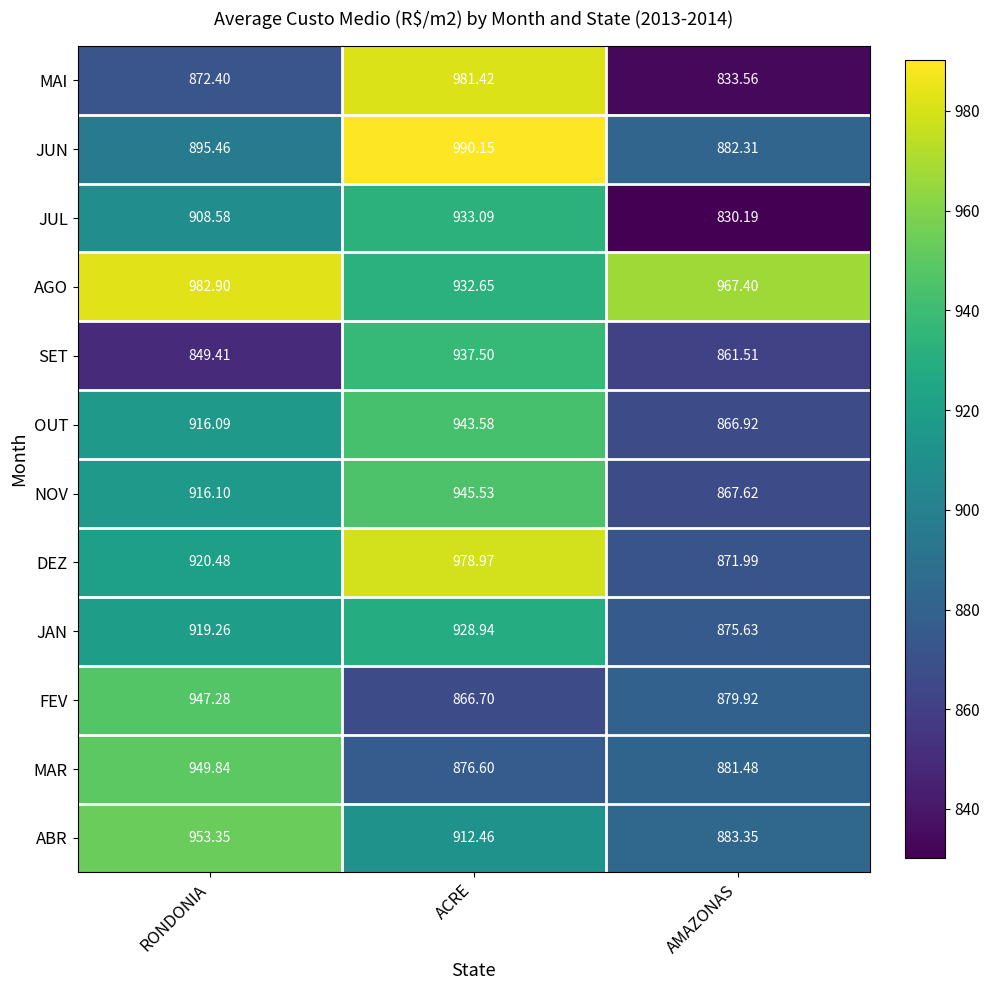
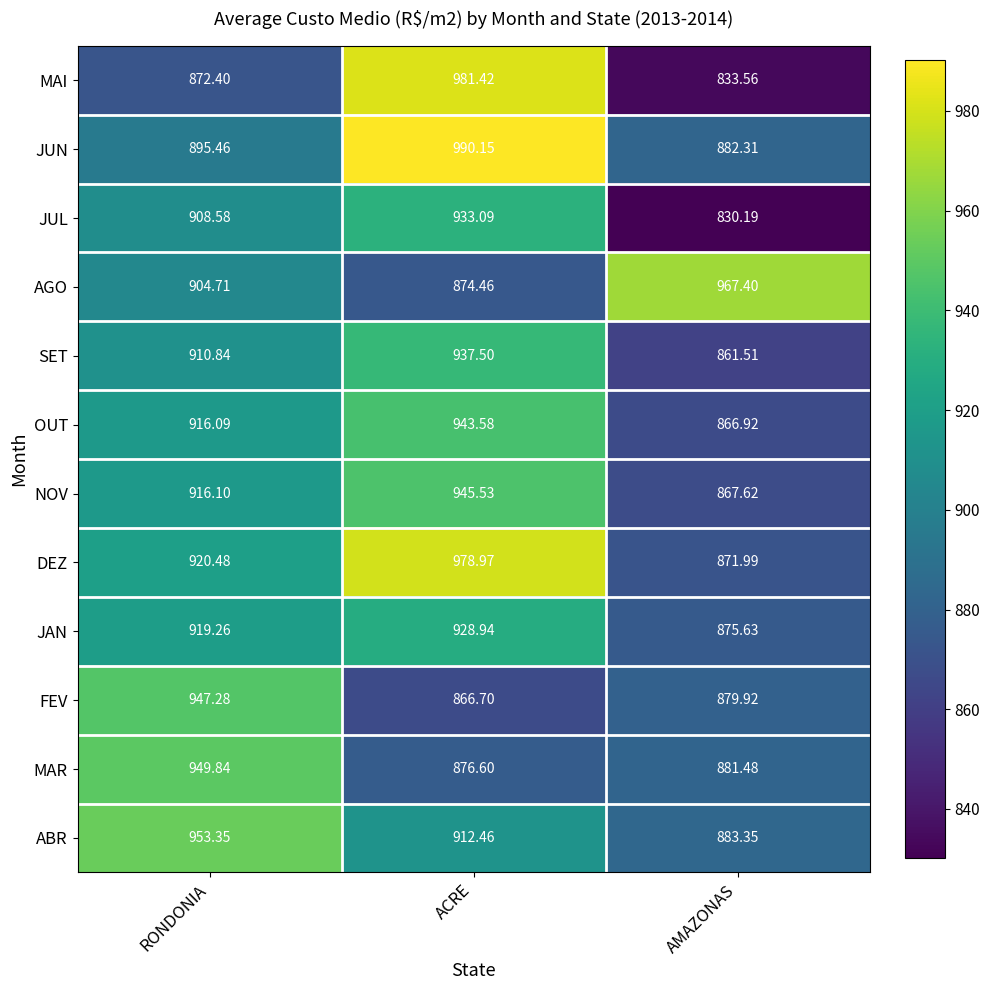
  {
    "MAI": {
      "RONDONIA": 872.40,
      "ACRE": 981.42,
      "AMAZONAS": 833.56
    },
    "JUN": {
      "RONDONIA": 895.46,
      "ACRE": 990.15,
      "AMAZONAS": 882.31
    },
    "JUL": {
      "RONDONIA": 908.58,
      "ACRE": 933.09,
      "AMAZONAS": 830.19
    },
    "AGO": {
-     "RONDONIA": 982.90,
-     "ACRE": 932.65,
+     "RONDONIA": 904.71,
+     "ACRE": 874.46,
      "AMAZONAS": 967.40
    },
    "SET": {
-     "RONDONIA": 849.41,
+     "RONDONIA": 910.84,
      "ACRE": 937.50,
      "AMAZONAS": 861.51
    },
    "OUT": {
      "RONDONIA": 916.09,
      "ACRE": 943.58,
      "AMAZONAS": 866.92
    },
    "NOV": {
      "RONDONIA": 916.10,
      "ACRE": 945.53,
      "AMAZONAS": 867.62
    },
    "DEZ": {
      "RONDONIA": 920.48,
      "ACRE": 978.97,
      "AMAZONAS": 871.99
    },
    "JAN": {
      "RONDONIA": 919.26,
      "ACRE": 928.94,
      "AMAZONAS": 875.63
    },
    "FEV": {
      "RONDONIA": 947.28,
      "ACRE": 866.70,
      "AMAZONAS": 879.92
    },
    "MAR": {
      "RONDONIA": 949.84,
      "ACRE": 876.60,
      "AMAZONAS": 881.48
    },
    "ABR": {
      "RONDONIA": 953.35,
      "ACRE": 912.46,
      "AMAZONAS": 883.35
    }
  }
